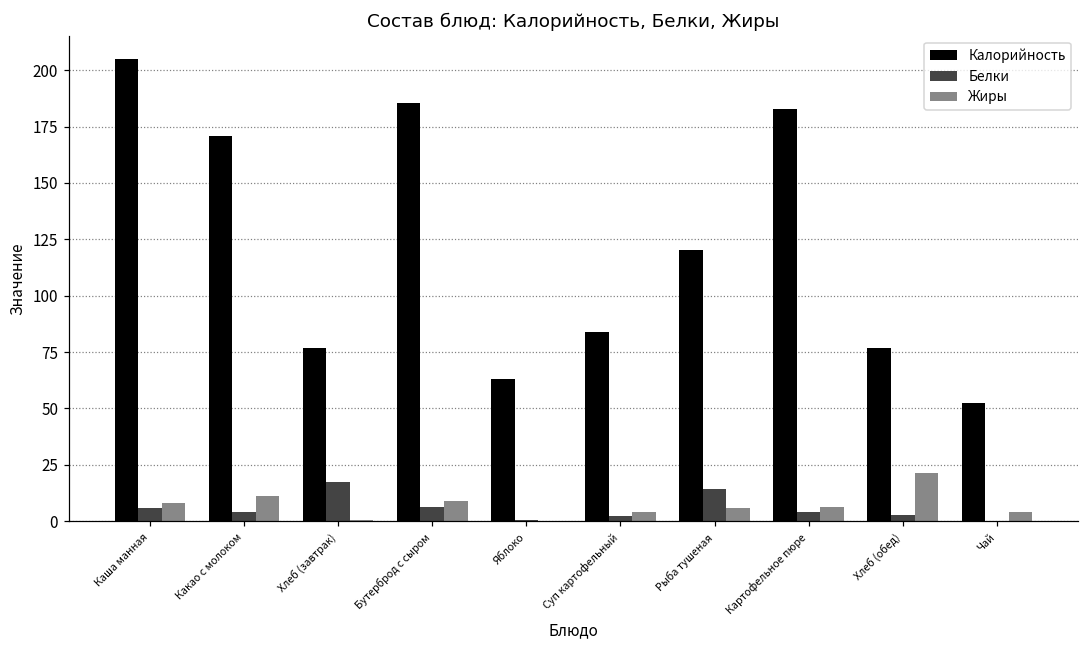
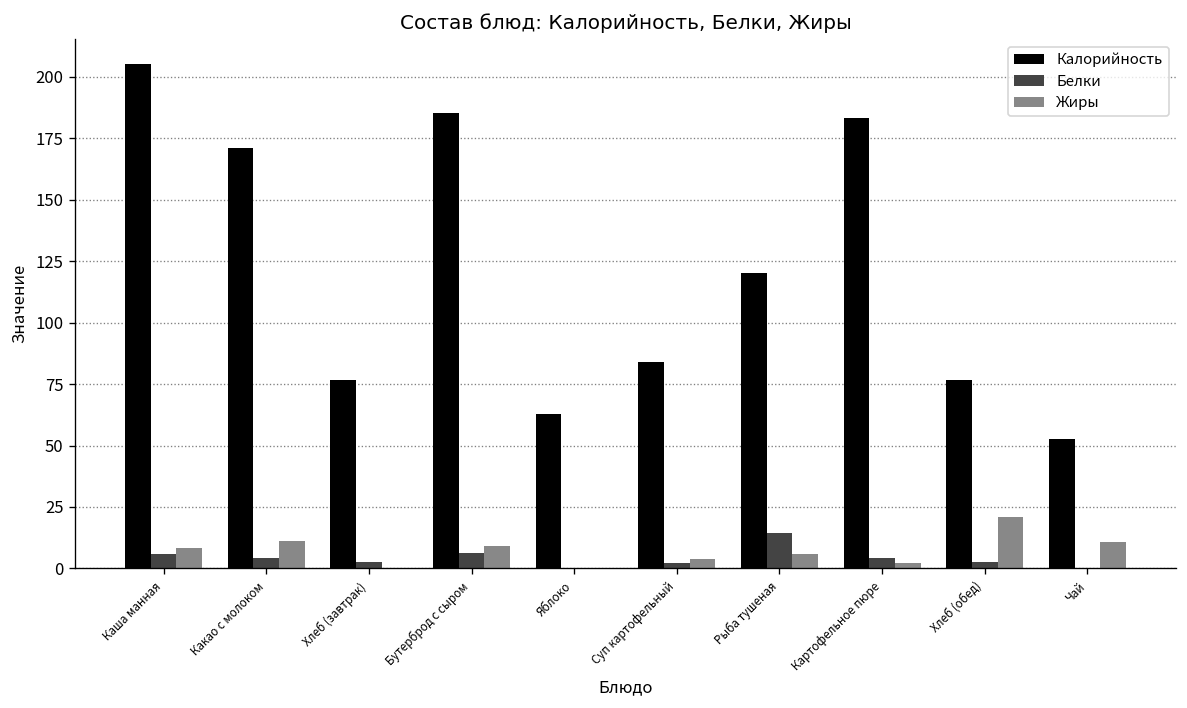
  {
    "Калорийность": {
      "Каша манная": 205,
      "Какао с молоком": 171,
      "Хлеб (завтрак)": 77,
      "Бутерброд с сыром": 185,
      "Яблоко": 63,
      "Суп картофельный": 84,
      "Рыба тушеная": 120,
      "Картофельное пюре": 183,
      "Хлеб (обед)": 77,
      "Чай": 53
    },
    "Белки": {
      "Каша манная": 6,
      "Какао с молоком": 4,
-     "Хлеб (завтрак)": 17,
+     "Хлеб (завтрак)": 3,
      "Бутерброд с сыром": 6,
      "Суп картофельный": 2,
      "Рыба тушеная": 14,
      "Картофельное пюре": 4,
      "Хлеб (обед)": 3
    },
    "Жиры": {
      "Каша манная": 8,
      "Какао с молоком": 11,
      "Бутерброд с сыром": 9,
      "Яблоко": 0,
      "Суп картофельный": 4,
      "Рыба тушеная": 6,
-     "Картофельное пюре": 6,
+     "Картофельное пюре": 2,
      "Хлеб (обед)": 21,
-     "Чай": 4
+     "Чай": 11
    }
  }
